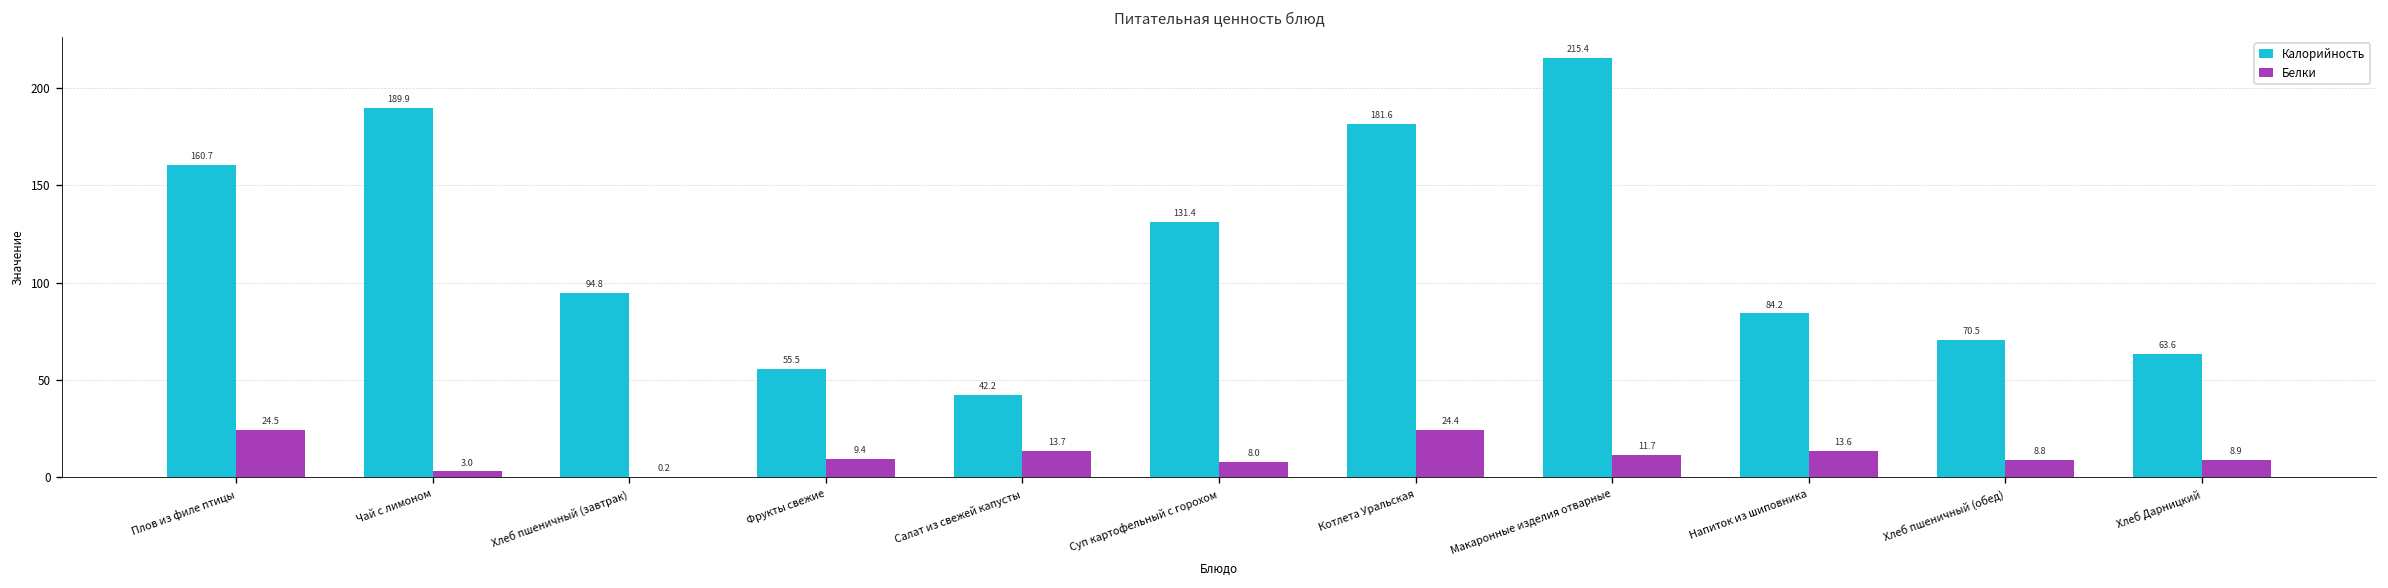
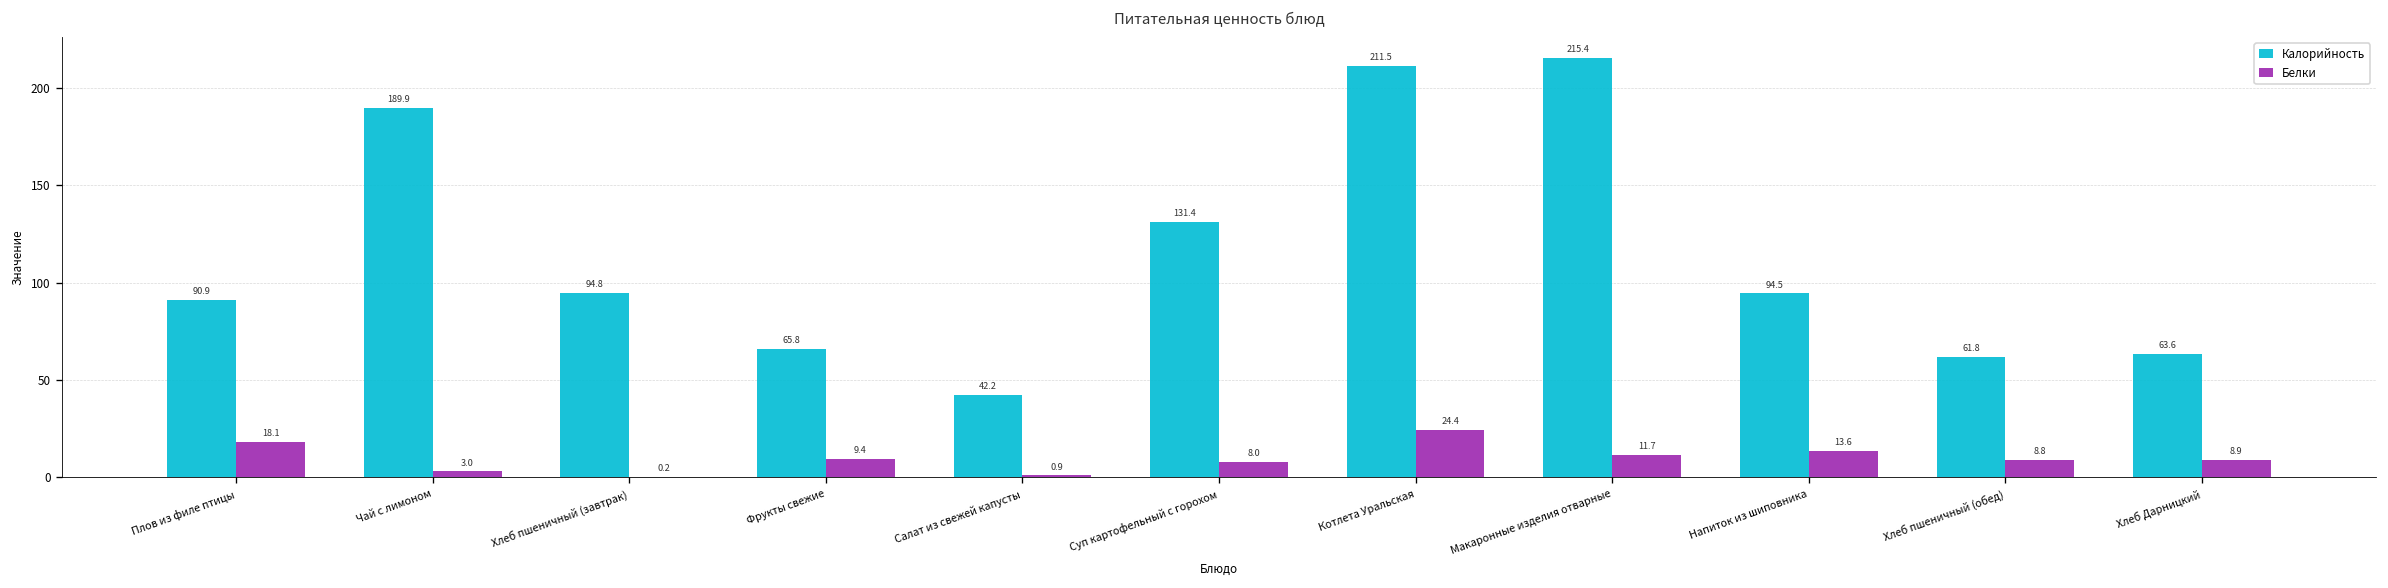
  {
    "Калорийность": {
-     "Плов из филе птицы": 160.7,
+     "Плов из филе птицы": 90.9,
      "Чай с лимоном": 189.9,
      "Хлеб пшеничный (завтрак)": 94.8,
-     "Фрукты свежие": 55.5,
+     "Фрукты свежие": 65.8,
      "Салат из свежей капусты": 42.2,
      "Суп картофельный с горохом": 131.4,
-     "Котлета Уральская": 181.6,
+     "Котлета Уральская": 211.5,
      "Макаронные изделия отварные": 215.4,
-     "Напиток из шиповника": 84.2,
-     "Хлеб пшеничный (обед)": 70.5,
+     "Напиток из шиповника": 94.5,
+     "Хлеб пшеничный (обед)": 61.8,
      "Хлеб Дарницкий": 63.6
    },
    "Белки": {
-     "Плов из филе птицы": 24.5,
+     "Плов из филе птицы": 18.1,
      "Чай с лимоном": 3.0,
      "Хлеб пшеничный (завтрак)": 0.2,
      "Фрукты свежие": 9.4,
-     "Салат из свежей капусты": 13.7,
+     "Салат из свежей капусты": 0.9,
      "Суп картофельный с горохом": 8.0,
      "Котлета Уральская": 24.4,
      "Макаронные изделия отварные": 11.7,
      "Напиток из шиповника": 13.6,
      "Хлеб пшеничный (обед)": 8.8,
      "Хлеб Дарницкий": 8.9
    }
  }
